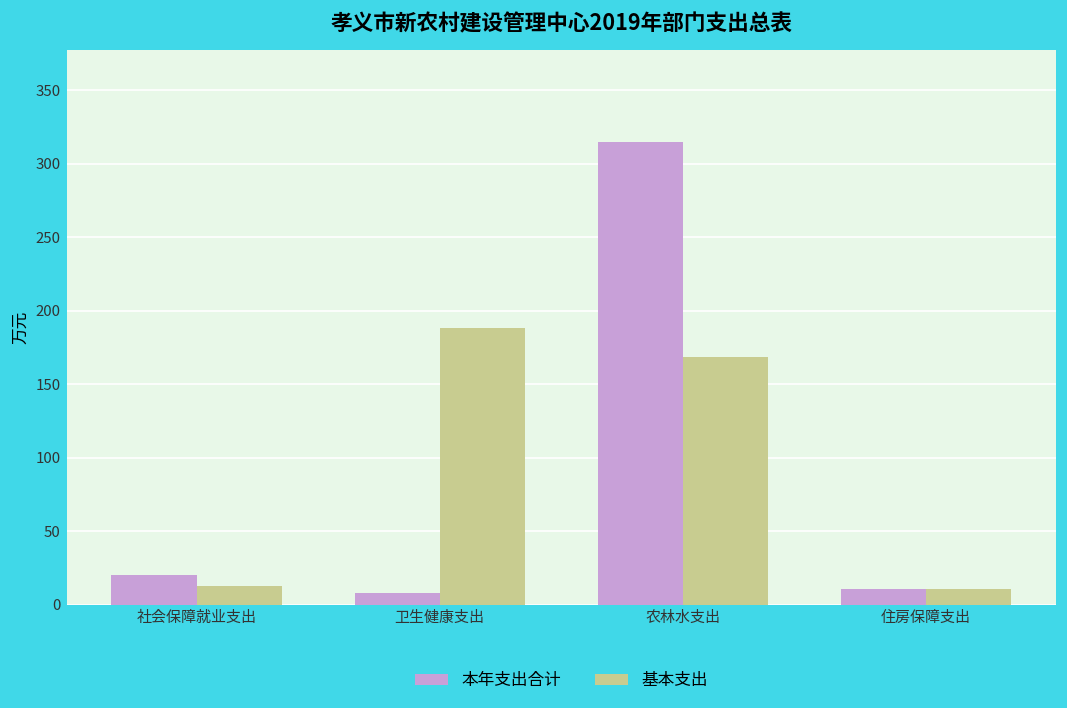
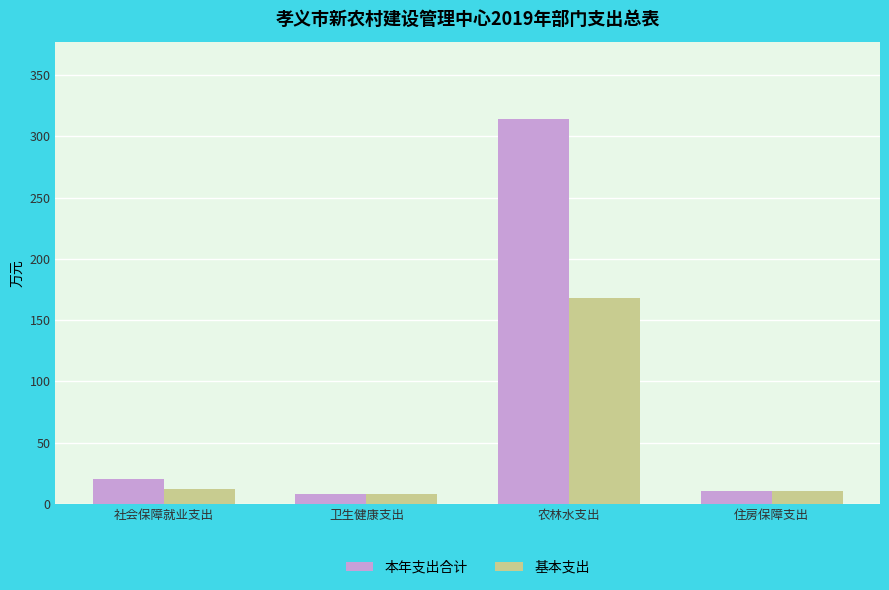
  {
    "本年支出合计": {
      "社会保障就业支出": 20,
      "卫生健康支出": 8,
      "农林水支出": 315,
      "住房保障支出": 11
    },
    "基本支出": {
      "社会保障就业支出": 12,
-     "卫生健康支出": 188,
+     "卫生健康支出": 8,
      "农林水支出": 168,
      "住房保障支出": 11
    }
  }
